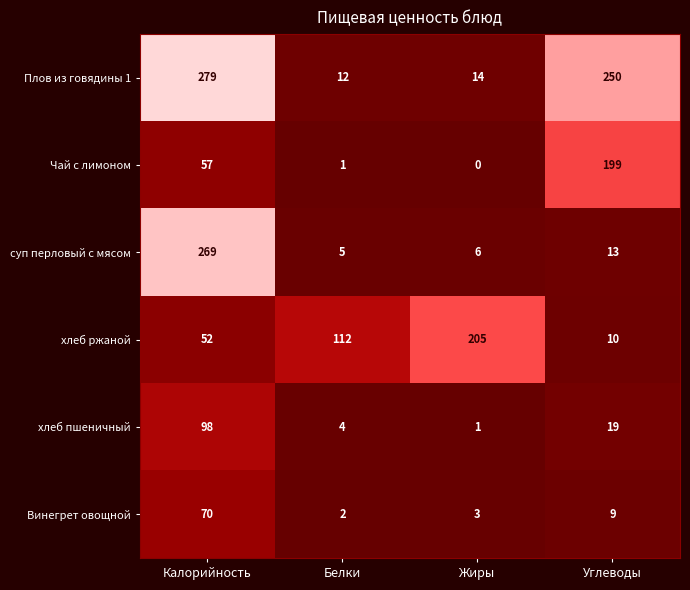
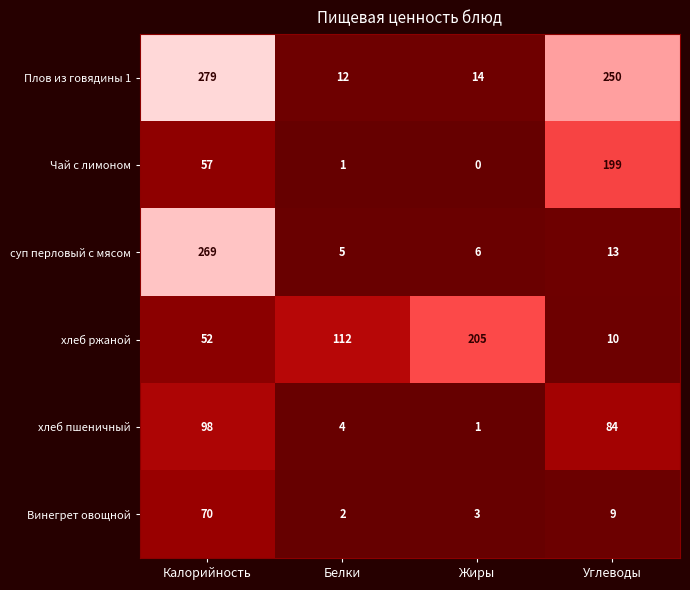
  {
    "Плов из говядины 1": {
      "Калорийность": 279,
      "Белки": 12,
      "Жиры": 14,
      "Углеводы": 250
    },
    "Чай с лимоном": {
      "Калорийность": 57,
      "Белки": 1,
      "Жиры": 0,
      "Углеводы": 199
    },
    "суп перловый с мясом": {
      "Калорийность": 269,
      "Белки": 5,
      "Жиры": 6,
      "Углеводы": 13
    },
    "хлеб ржаной": {
      "Калорийность": 52,
      "Белки": 112,
      "Жиры": 205,
      "Углеводы": 10
    },
    "хлеб пшеничный": {
      "Калорийность": 98,
      "Белки": 4,
      "Жиры": 1,
-     "Углеводы": 19
+     "Углеводы": 84
    },
    "Винегрет овощной": {
      "Калорийность": 70,
      "Белки": 2,
      "Жиры": 3,
      "Углеводы": 9
    }
  }
